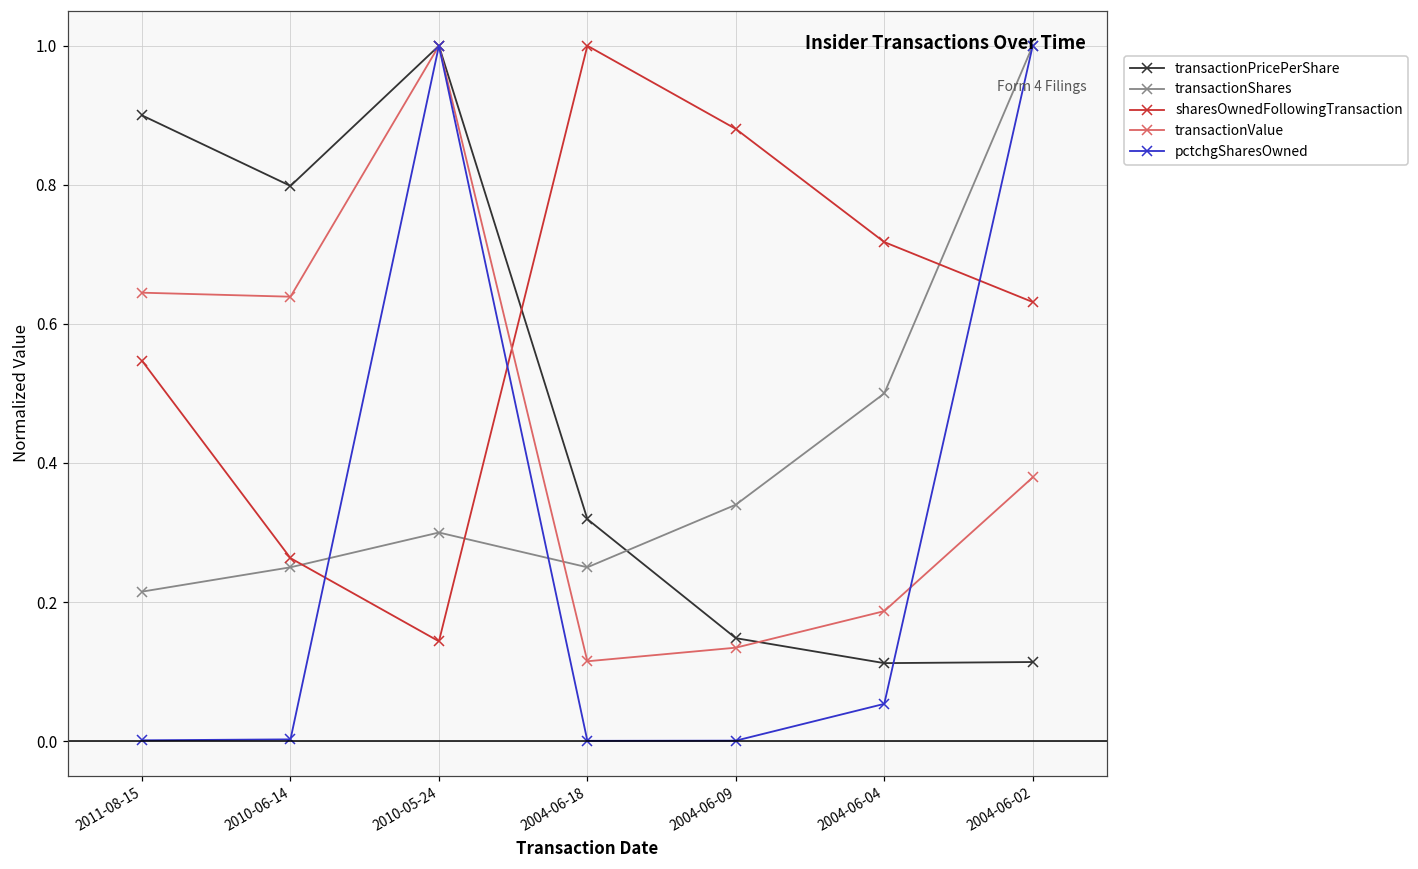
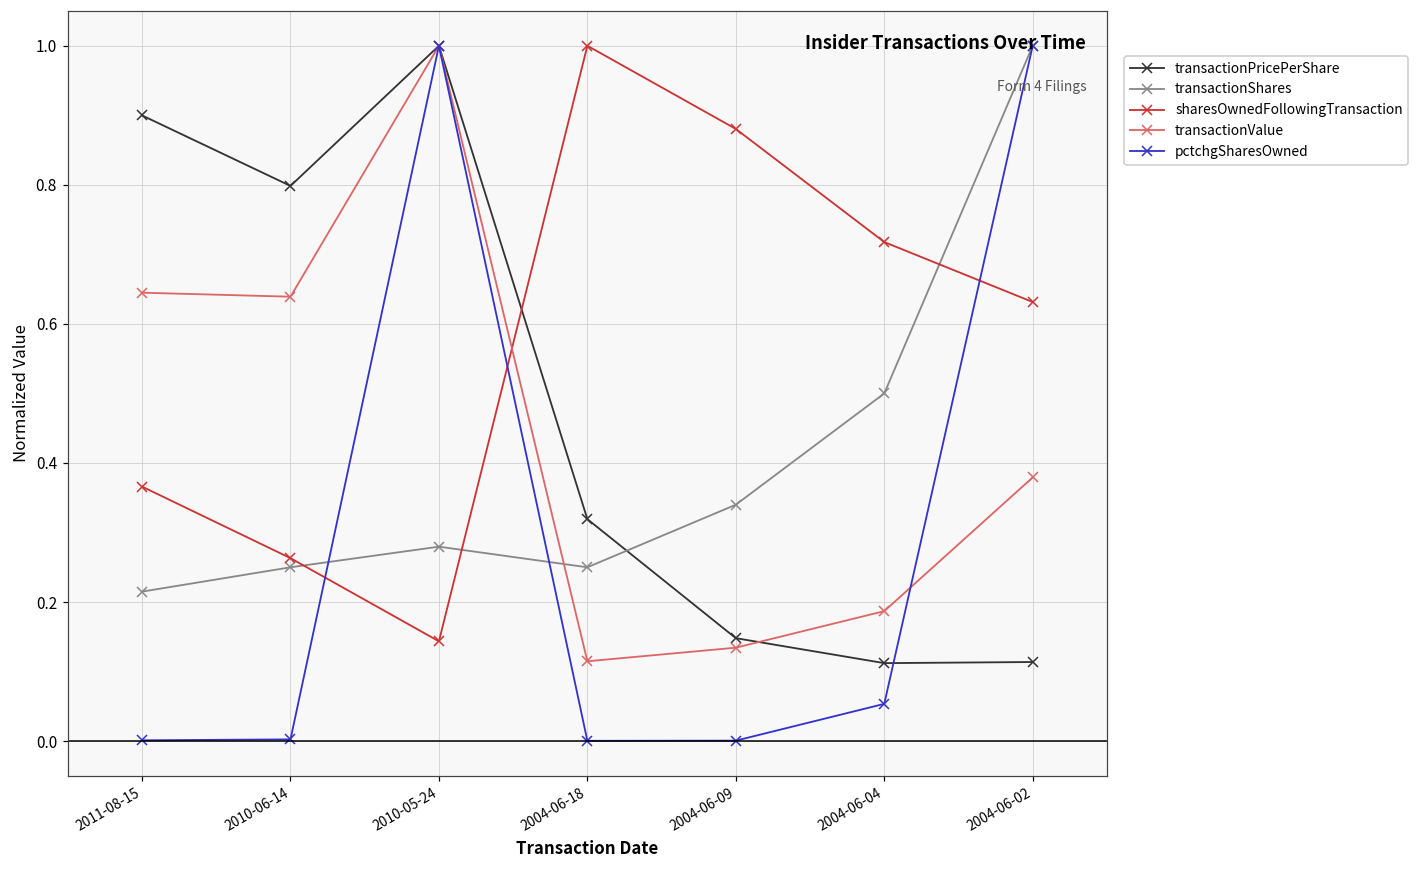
  {
    "transactionPricePerShare": {
      "2011-08-15": 0.90,
      "2010-06-14": 0.80,
      "2004-06-18": 0.32,
      "2004-06-09": 0.15,
      "2004-06-04": 0.11,
      "2004-06-02": 0.11
    },
    "transactionShares": {
      "2011-08-15": 0.22,
      "2010-06-14": 0.25,
-     "2010-05-24": 0.30,
+     "2010-05-24": 0.28,
      "2004-06-18": 0.25,
      "2004-06-09": 0.34,
      "2004-06-04": 0.50
    },
    "sharesOwnedFollowingTransaction": {
-     "2011-08-15": 0.55,
+     "2011-08-15": 0.37,
      "2010-06-14": 0.26,
      "2010-05-24": 0.14,
      "2004-06-18": 1.00,
      "2004-06-09": 0.88,
      "2004-06-04": 0.72,
      "2004-06-02": 0.63
    },
    "transactionValue": {
      "2011-08-15": 0.64,
      "2010-06-14": 0.64,
      "2004-06-18": 0.11,
      "2004-06-09": 0.13,
      "2004-06-04": 0.19,
      "2004-06-02": 0.38
    },
    "pctchgSharesOwned": {
      "2011-08-15": 0.00,
      "2010-06-14": 0.00,
      "2004-06-18": 0.00,
      "2004-06-09": 0.00,
      "2004-06-04": 0.05
    }
  }
